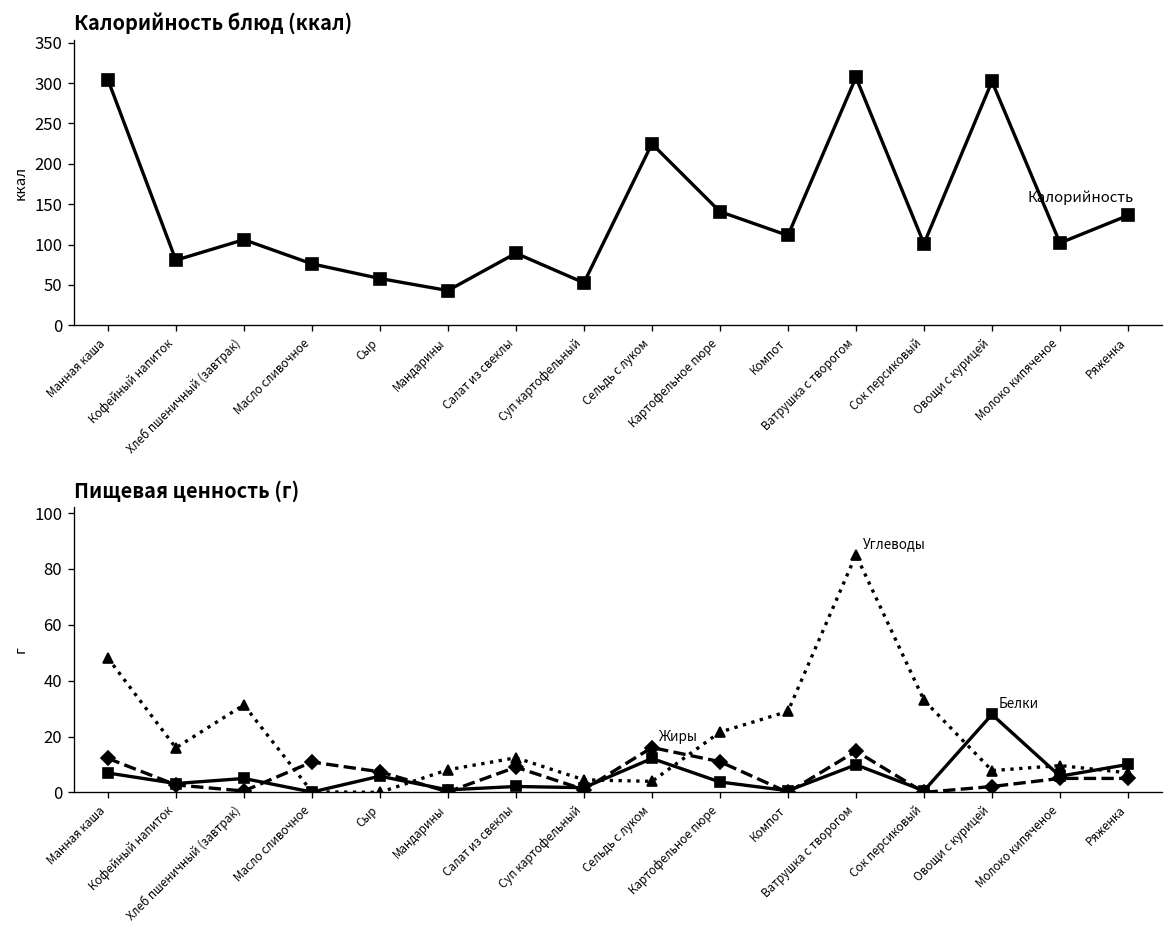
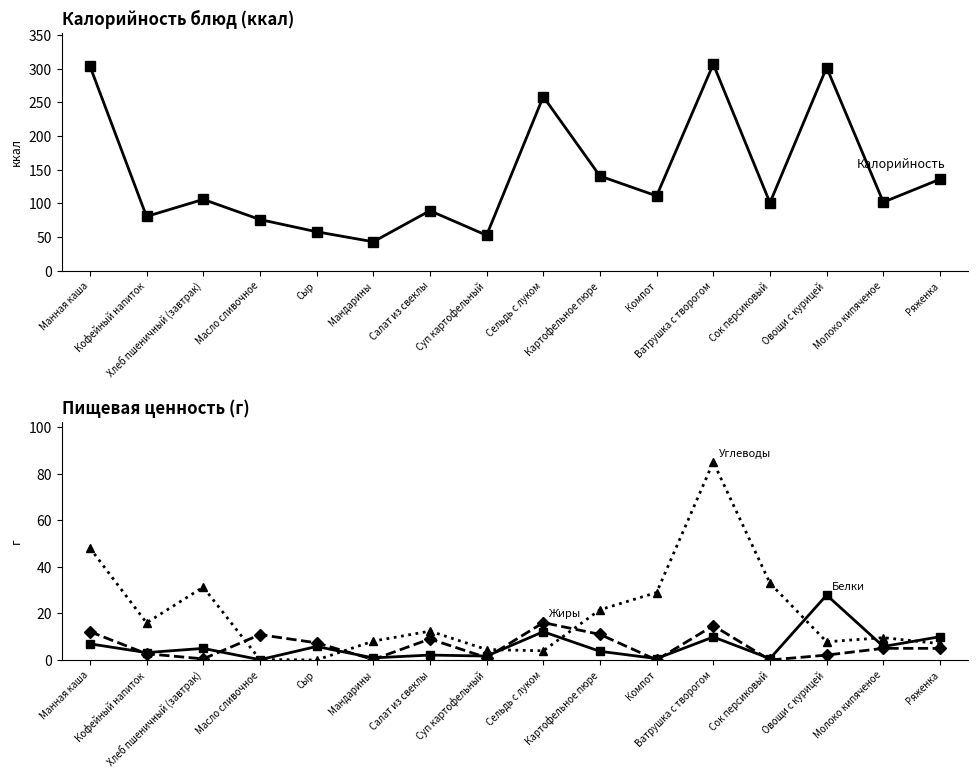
  {
    "Калорийность блюд (ккал)": {
      "Манная каша": 300,
      "Кофейный напиток": 80,
      "Хлеб пшеничный (завтрак)": 110,
      "Масло сливочное": 80,
      "Сыр": 60,
      "Мандарины": 40,
      "Салат из свеклы": 90,
      "Суп картофельный": 50,
-     "Сельдь с луком": 220,
+     "Сельдь с луком": 260,
      "Картофельное пюре": 140,
      "Компот": 110,
      "Ватрушка с творогом": 310,
      "Сок персиковый": 100,
      "Овощи с курицей": 300,
      "Молоко кипяченое": 100,
      "Ряженка": 140
    }
  }
